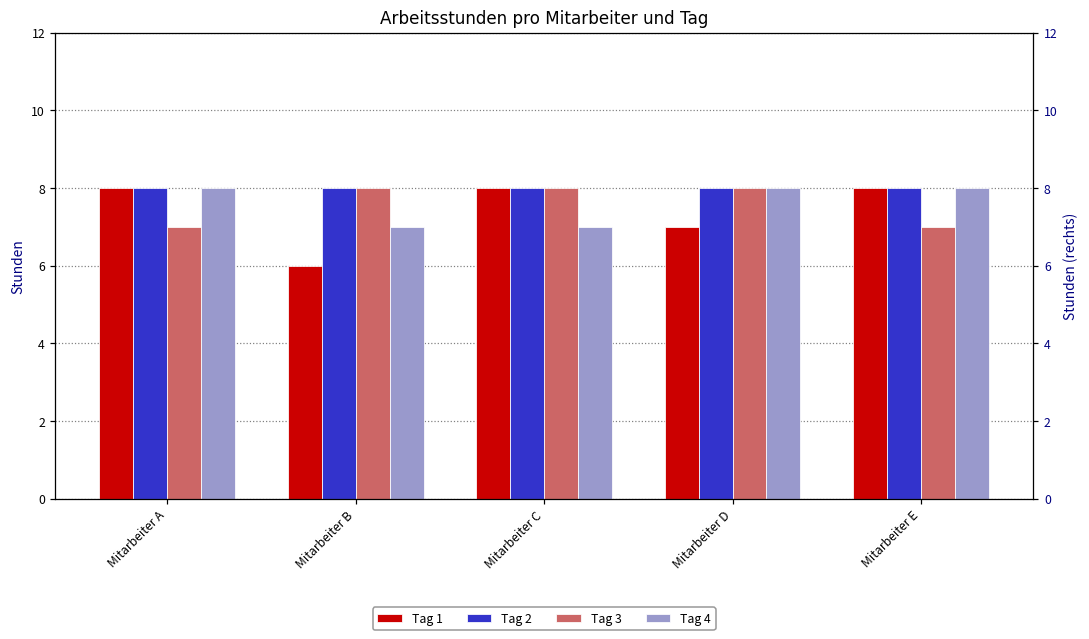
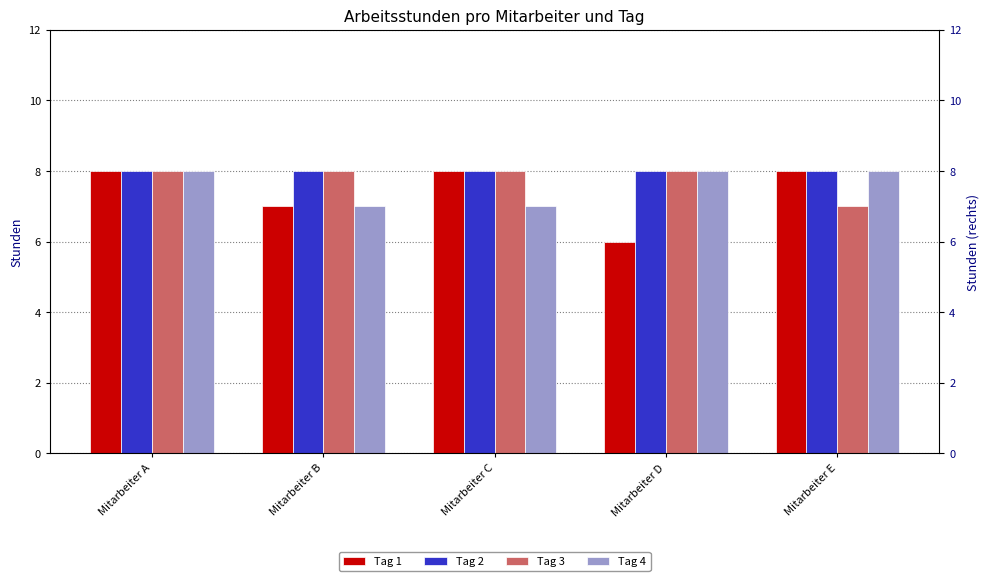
  {
    "Tag 1": {
      "Mitarbeiter A": 8,
-     "Mitarbeiter B": 6,
+     "Mitarbeiter B": 7,
      "Mitarbeiter C": 8,
-     "Mitarbeiter D": 7,
+     "Mitarbeiter D": 6,
      "Mitarbeiter E": 8
    },
    "Tag 2": {
      "Mitarbeiter A": 8,
      "Mitarbeiter B": 8,
      "Mitarbeiter C": 8,
      "Mitarbeiter D": 8,
      "Mitarbeiter E": 8
    },
    "Tag 3": {
-     "Mitarbeiter A": 7,
+     "Mitarbeiter A": 8,
      "Mitarbeiter B": 8,
      "Mitarbeiter C": 8,
      "Mitarbeiter D": 8,
      "Mitarbeiter E": 7
    },
    "Tag 4": {
      "Mitarbeiter A": 8,
      "Mitarbeiter B": 7,
      "Mitarbeiter C": 7,
      "Mitarbeiter D": 8,
      "Mitarbeiter E": 8
    }
  }
